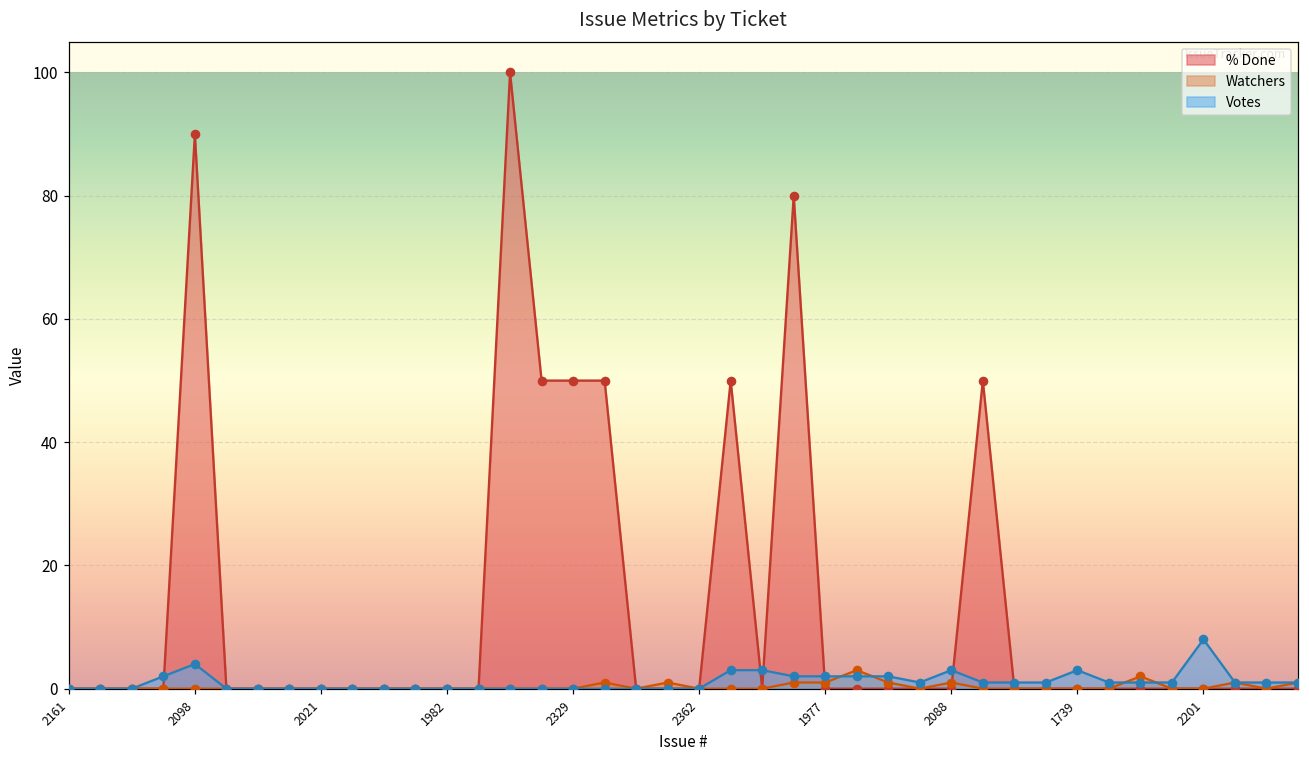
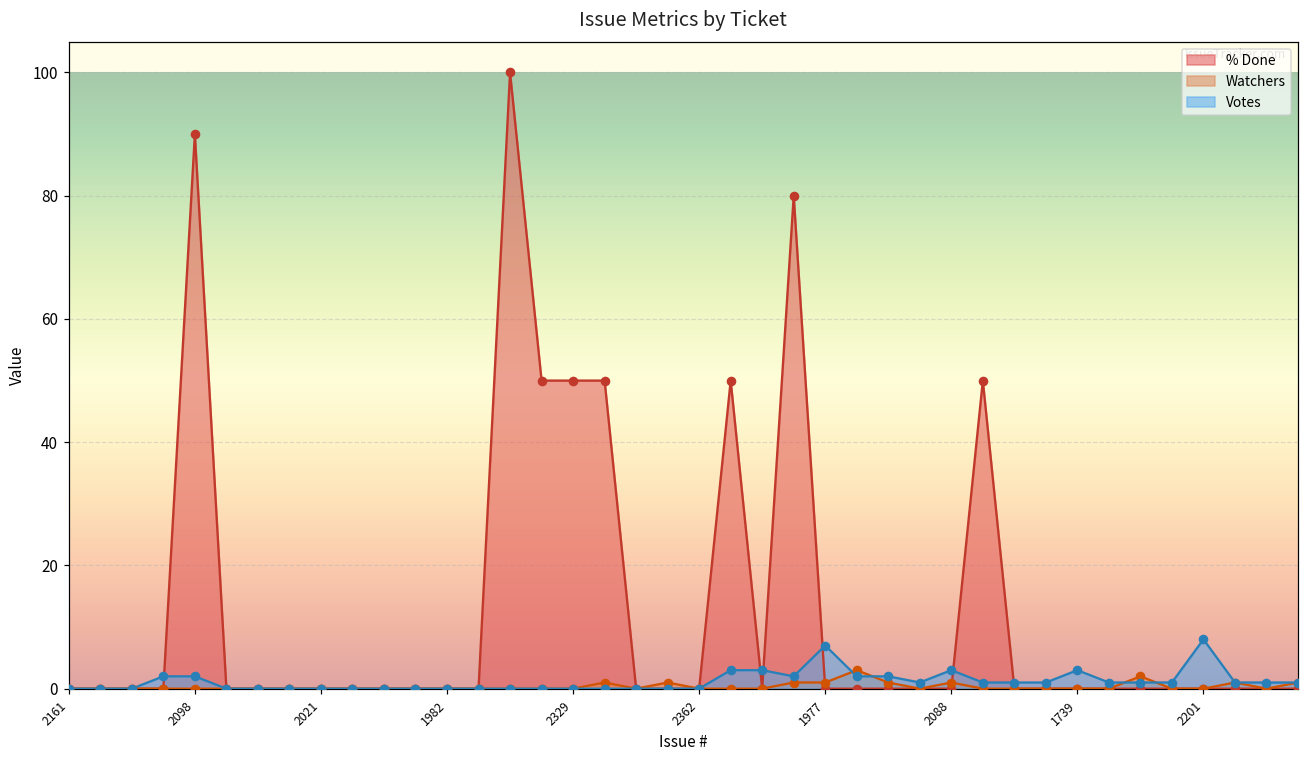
  {
    "Votes": {
-     "2098": 4,
-     "1977": 2,
+     "2098": 2,
+     "1977": 7,
      "2088": 3,
      "1739": 3,
      "2201": 8
    }
  }
